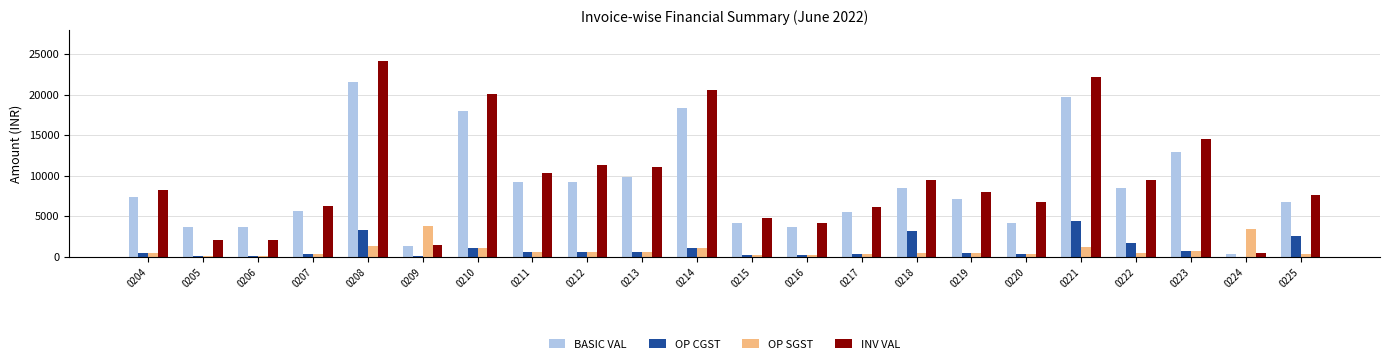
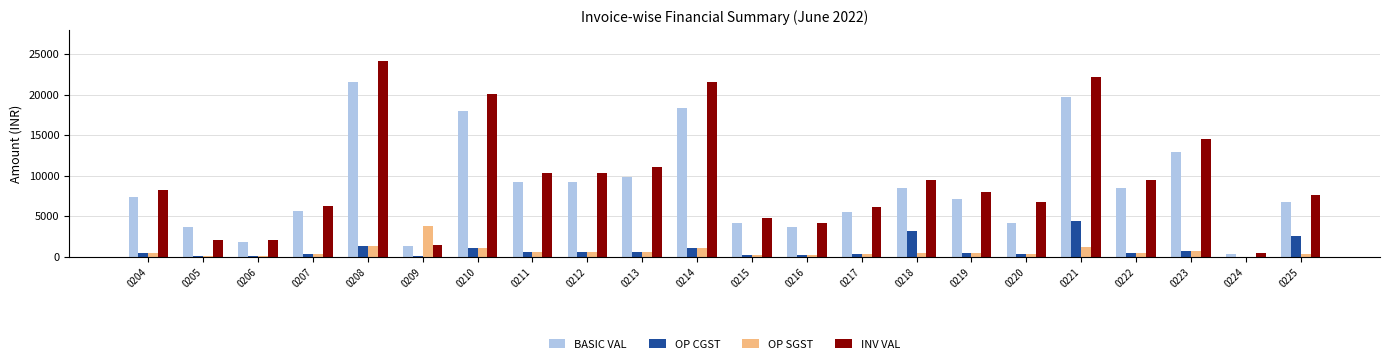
  {
    "BASIC VAL": {
      "0204": 7000,
      "0205": 4000,
-     "0206": 4000,
+     "0206": 2000,
      "0207": 6000,
      "0208": 22000,
      "0209": 1000,
      "0210": 18000,
      "0211": 9000,
      "0212": 9000,
      "0213": 10000,
      "0214": 18000,
      "0215": 4000,
      "0216": 4000,
      "0217": 6000,
      "0218": 8000,
      "0219": 7000,
      "0220": 4000,
      "0221": 20000,
      "0222": 8000,
      "0223": 13000,
      "0224": 0,
      "0225": 7000
    },
    "OP CGST": {
      "0204": 0,
      "0207": 0,
-     "0208": 3000,
+     "0208": 1000,
      "0210": 1000,
      "0211": 1000,
      "0212": 1000,
      "0213": 1000,
      "0214": 1000,
      "0217": 0,
      "0218": 3000,
      "0219": 0,
      "0220": 0,
      "0221": 4000,
-     "0222": 2000,
+     "0222": 1000,
      "0223": 1000,
      "0225": 3000
    },
    "OP SGST": {
      "0204": 0,
      "0207": 0,
      "0208": 1000,
      "0209": 4000,
      "0210": 1000,
      "0211": 1000,
      "0212": 1000,
      "0213": 1000,
      "0214": 1000,
      "0217": 0,
      "0218": 1000,
      "0219": 0,
      "0220": 0,
      "0221": 1000,
      "0222": 1000,
      "0223": 1000,
-     "0224": 3000,
+     "0224": 0,
      "0225": 0
    },
    "INV VAL": {
      "0204": 8000,
      "0205": 2000,
      "0206": 2000,
      "0207": 6000,
      "0208": 24000,
      "0209": 1000,
      "0210": 20000,
      "0211": 10000,
-     "0212": 11000,
+     "0212": 10000,
      "0213": 11000,
-     "0214": 21000,
+     "0214": 22000,
      "0215": 5000,
      "0216": 4000,
      "0217": 6000,
      "0218": 9000,
      "0219": 8000,
      "0220": 7000,
      "0221": 22000,
      "0222": 9000,
      "0223": 15000,
      "0224": 0,
      "0225": 8000
    }
  }
